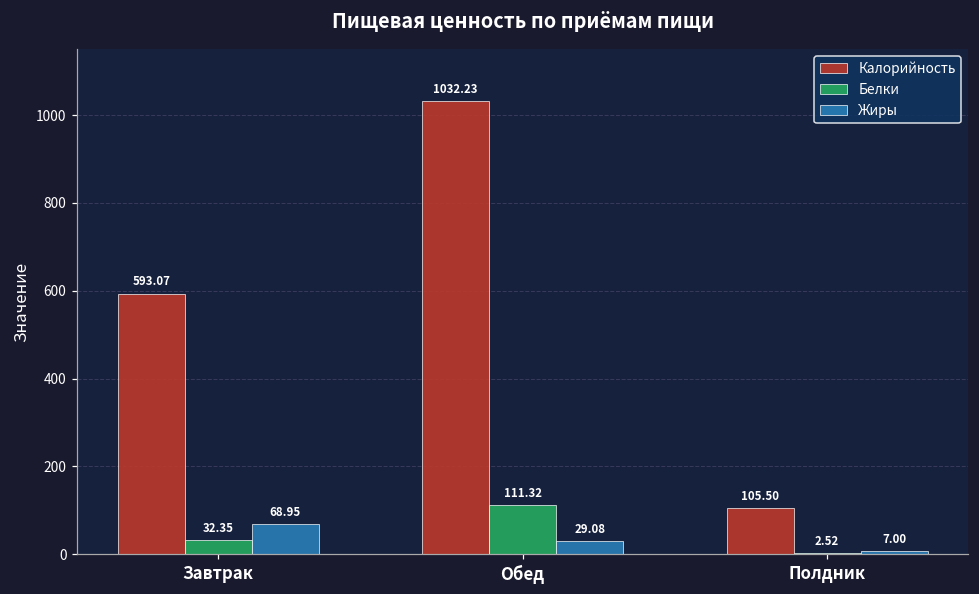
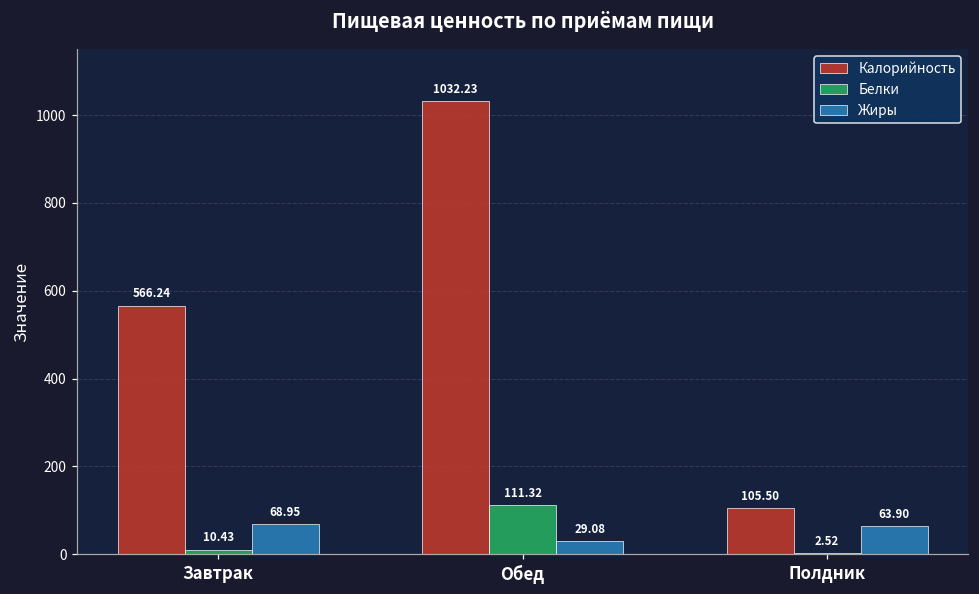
  {
    "Калорийность": {
-     "Завтрак": 593.07,
+     "Завтрак": 566.24,
      "Обед": 1032.23,
      "Полдник": 105.50
    },
    "Белки": {
-     "Завтрак": 32.35,
+     "Завтрак": 10.43,
      "Обед": 111.32,
      "Полдник": 2.52
    },
    "Жиры": {
      "Завтрак": 68.95,
      "Обед": 29.08,
-     "Полдник": 7.00
+     "Полдник": 63.90
    }
  }
